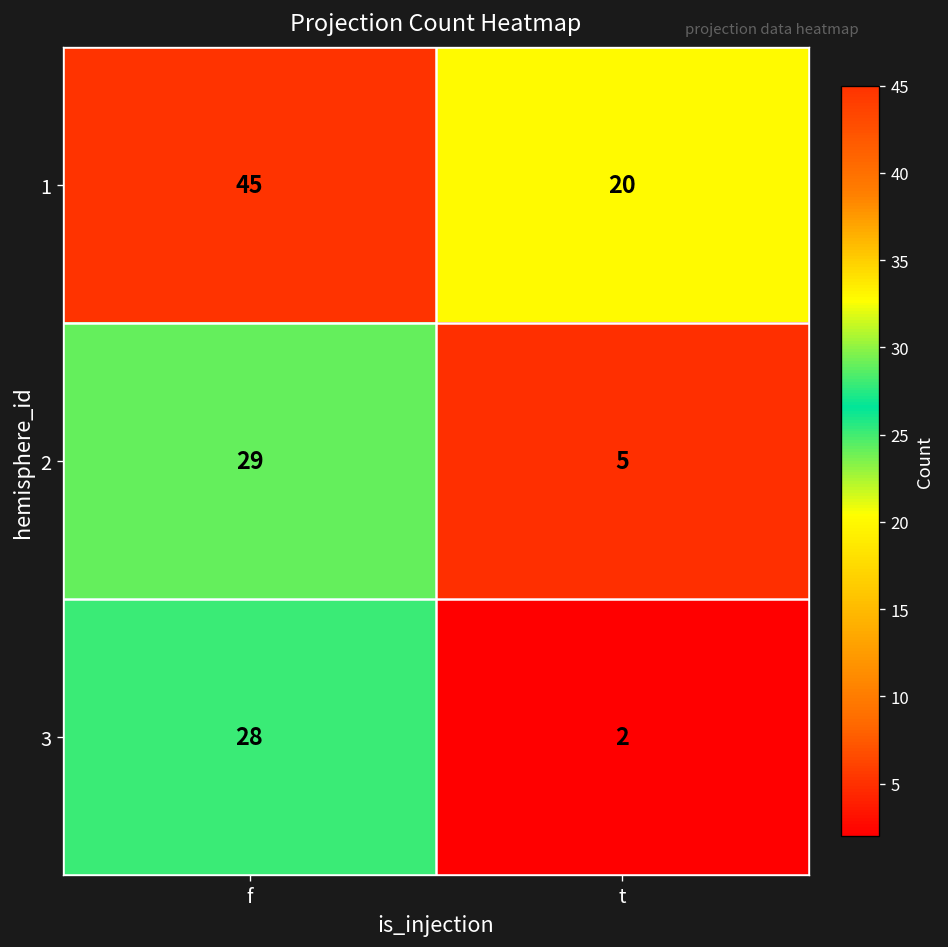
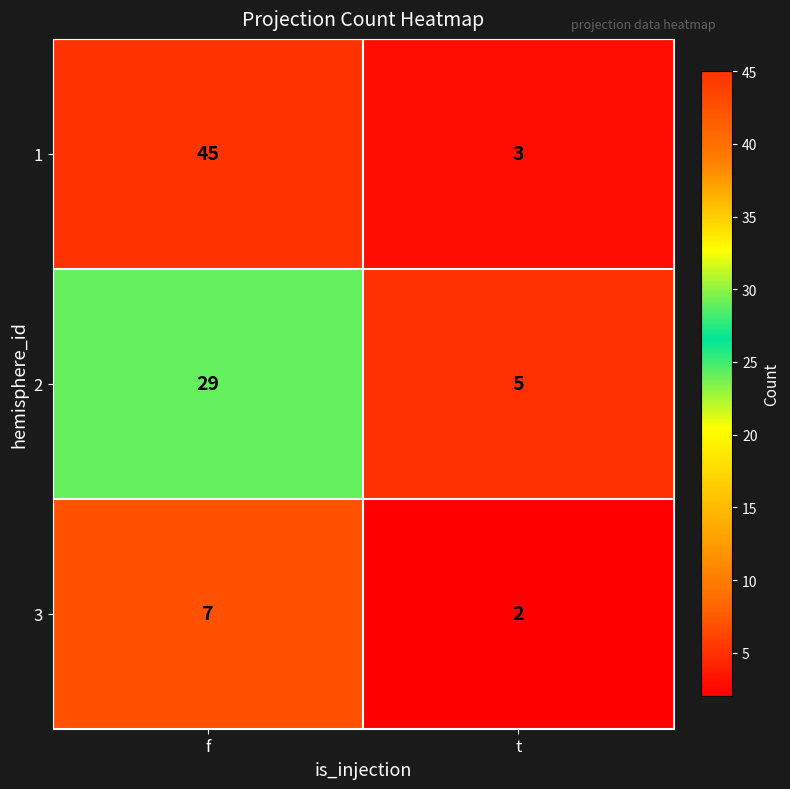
  {
    "1": {
      "f": 45,
-     "t": 20
+     "t": 3
    },
    "2": {
      "f": 29,
      "t": 5
    },
    "3": {
-     "f": 28,
+     "f": 7,
      "t": 2
    }
  }
